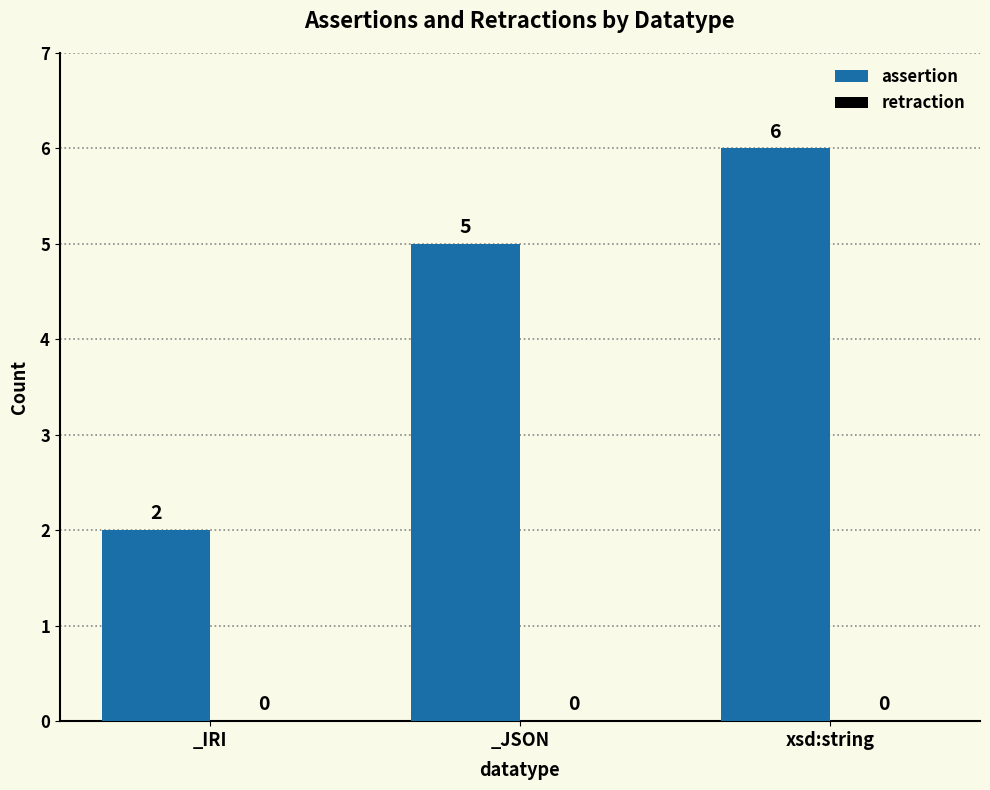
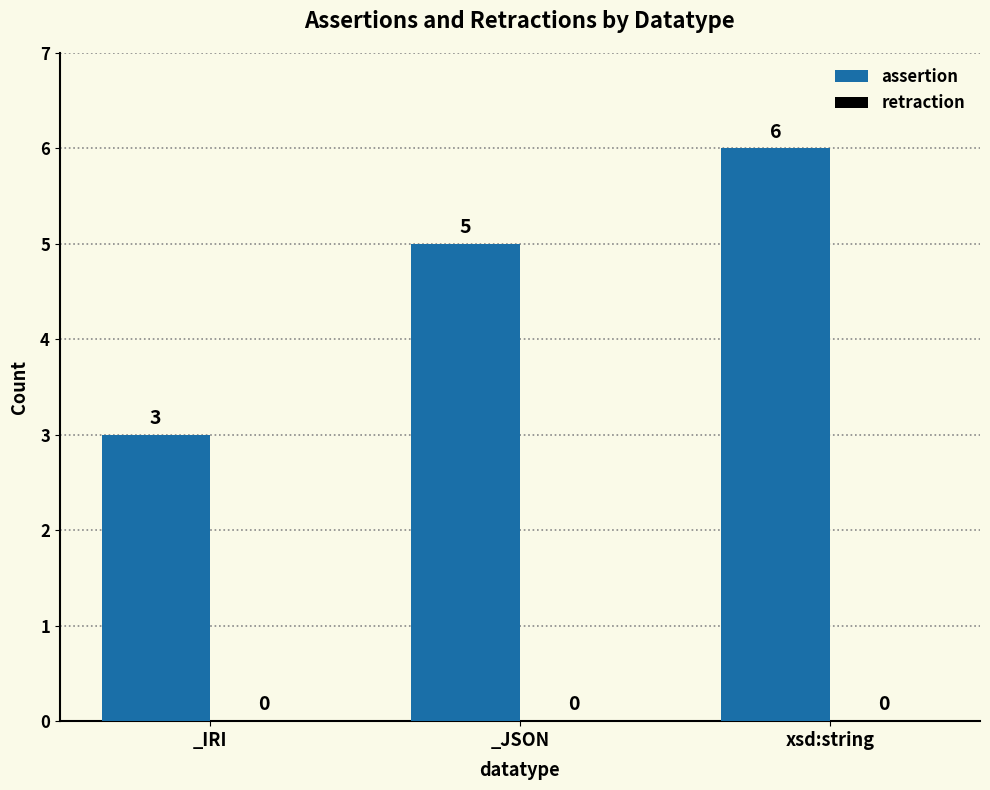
  {
    "assertion": {
-     "_IRI": 2,
+     "_IRI": 3,
      "_JSON": 5,
      "xsd:string": 6
    },
    "retraction": {
      "_IRI": 0,
      "_JSON": 0,
      "xsd:string": 0
    }
  }
